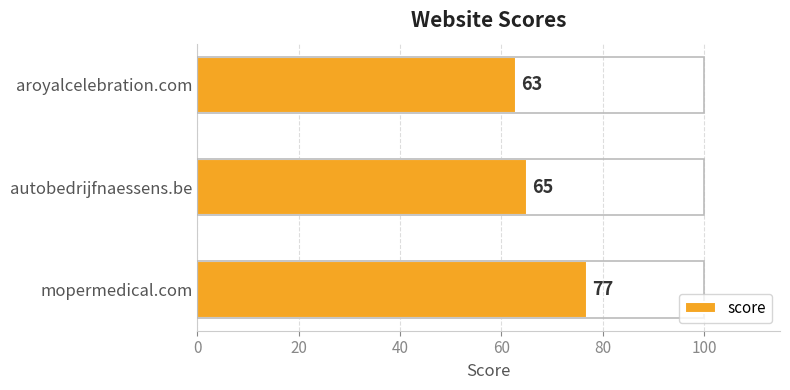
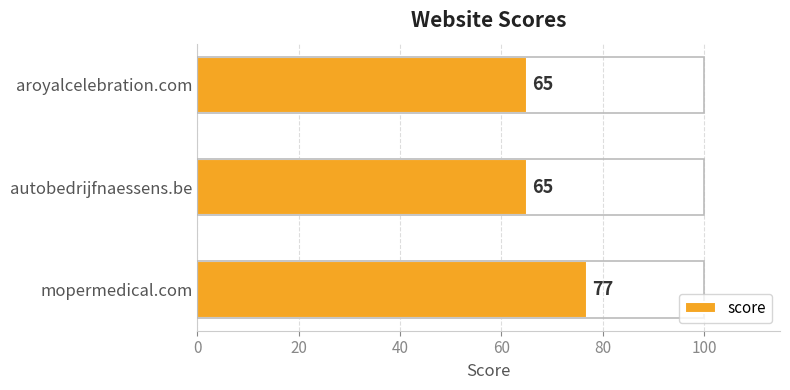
  {
-   "aroyalcelebration.com": 63,
+   "aroyalcelebration.com": 65,
    "autobedrijfnaessens.be": 65,
    "mopermedical.com": 77
  }
